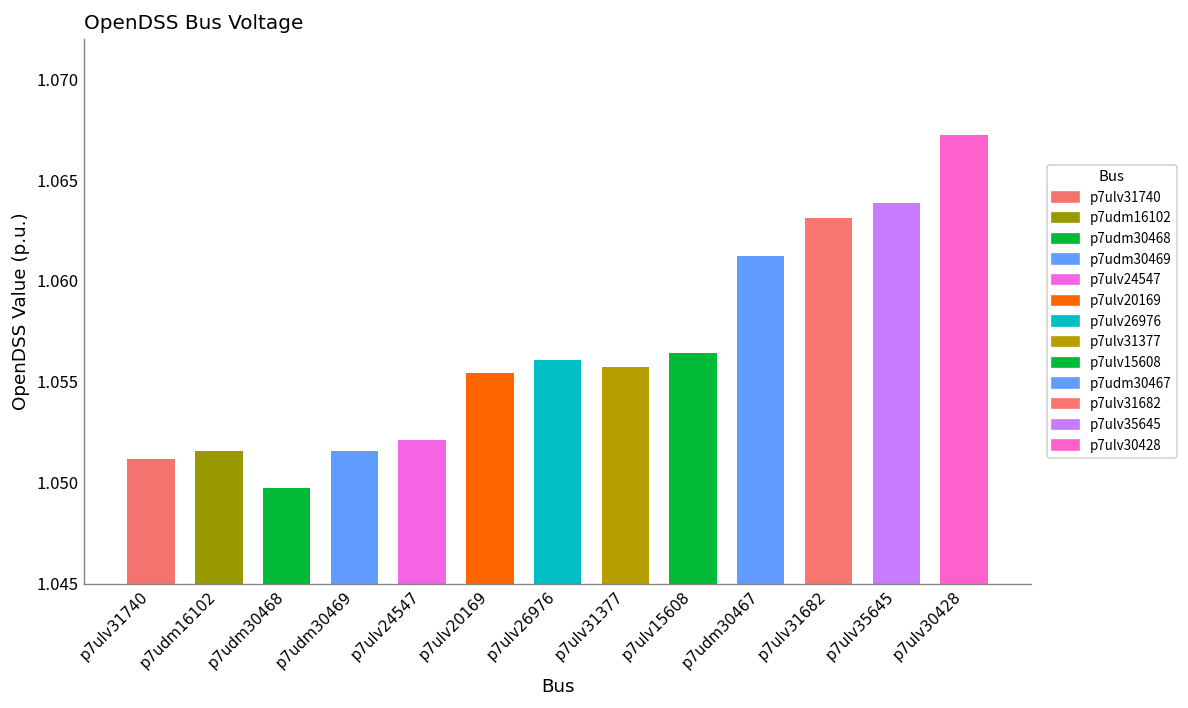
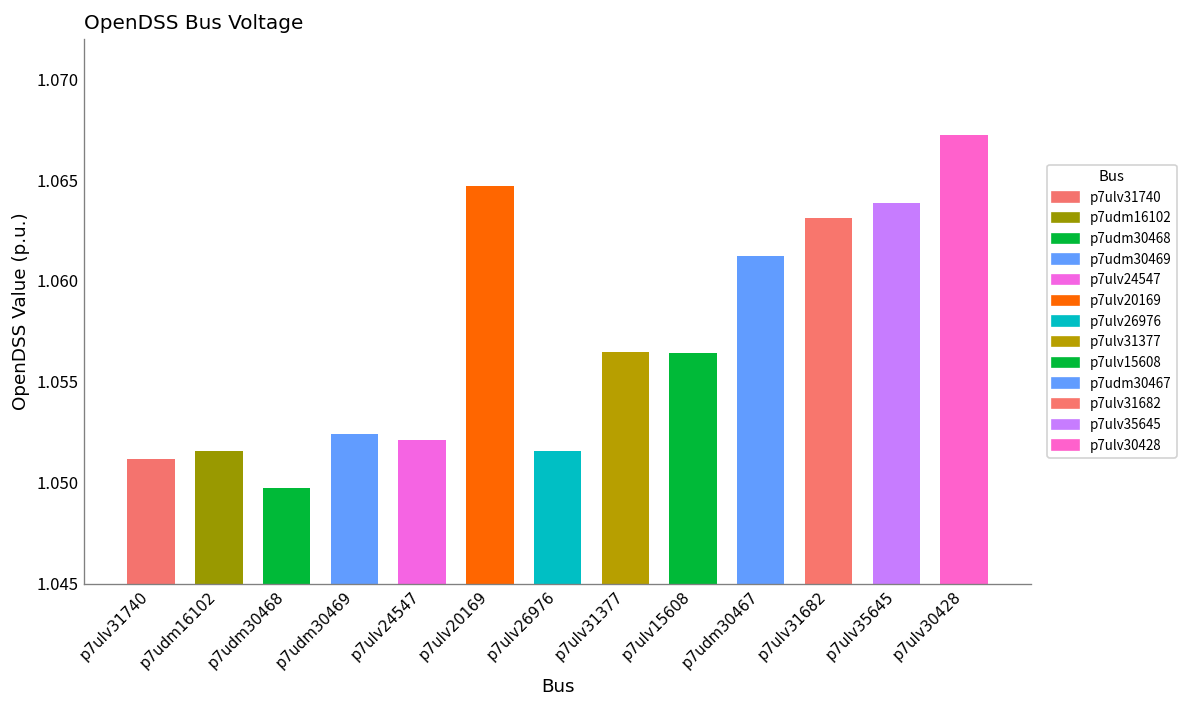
  {
    "p7ulv31740": 1.0512,
    "p7udm16102": 1.0516,
    "p7udm30468": 1.0497,
-   "p7udm30469": 1.0516,
+   "p7udm30469": 1.0524,
    "p7ulv24547": 1.0521,
-   "p7ulv20169": 1.0555,
-   "p7ulv26976": 1.0561,
-   "p7ulv31377": 1.0557,
+   "p7ulv20169": 1.0647,
+   "p7ulv26976": 1.0516,
+   "p7ulv31377": 1.0565,
    "p7ulv15608": 1.0564,
    "p7udm30467": 1.0613,
    "p7ulv31682": 1.0631,
    "p7ulv35645": 1.0638,
    "p7ulv30428": 1.0672
  }
